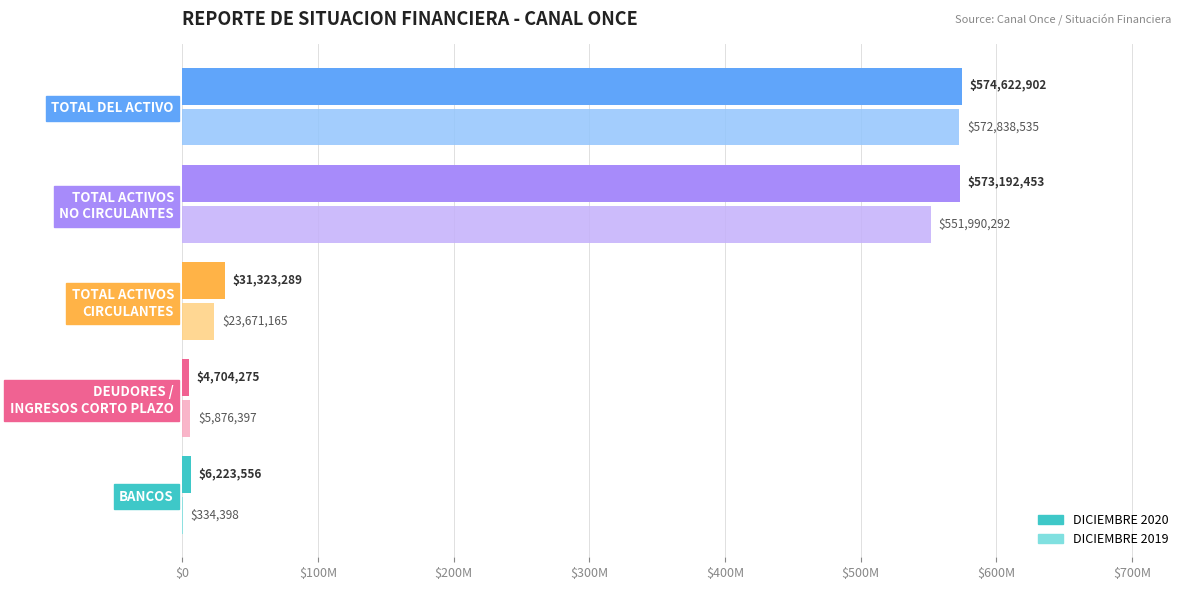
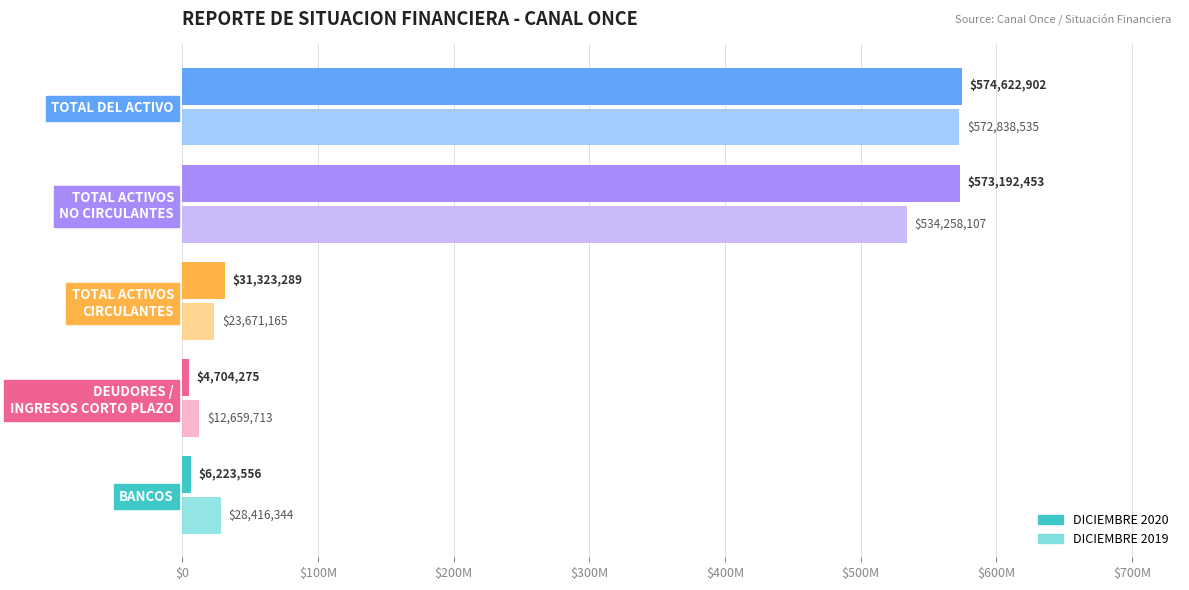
  {
    "DICIEMBRE 2020": {
      "TOTAL DEL ACTIVO": "$574,622,902",
      "TOTAL ACTIVOS NO CIRCULANTES": "$573,192,453",
      "TOTAL ACTIVOS CIRCULANTES": "$31,323,289",
      "DEUDORES / INGRESOS CORTO PLAZO": "$4,704,275",
      "BANCOS": "$6,223,556"
    },
    "DICIEMBRE 2019": {
      "TOTAL DEL ACTIVO": "$572,838,535",
-     "TOTAL ACTIVOS NO CIRCULANTES": "$551,990,292",
+     "TOTAL ACTIVOS NO CIRCULANTES": "$534,258,107",
      "TOTAL ACTIVOS CIRCULANTES": "$23,671,165",
-     "DEUDORES / INGRESOS CORTO PLAZO": "$5,876,397",
-     "BANCOS": "$334,398"
+     "DEUDORES / INGRESOS CORTO PLAZO": "$12,659,713",
+     "BANCOS": "$28,416,344"
    }
  }
